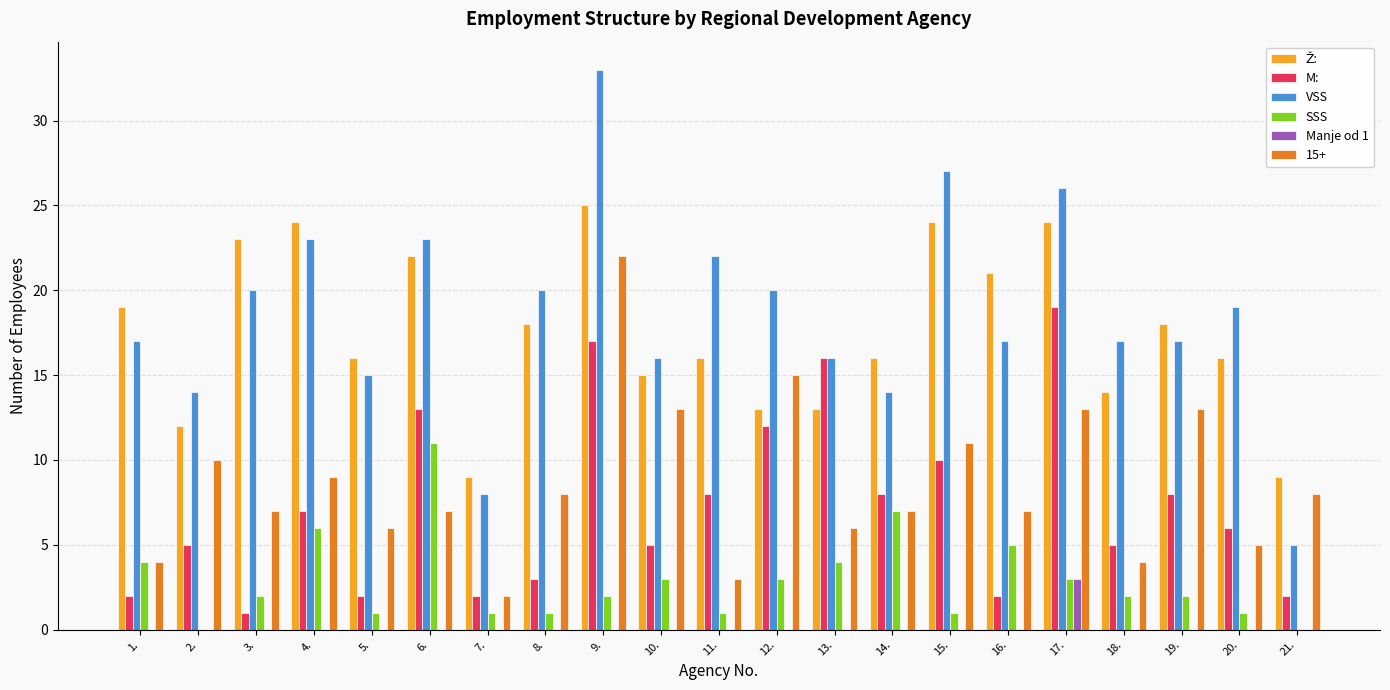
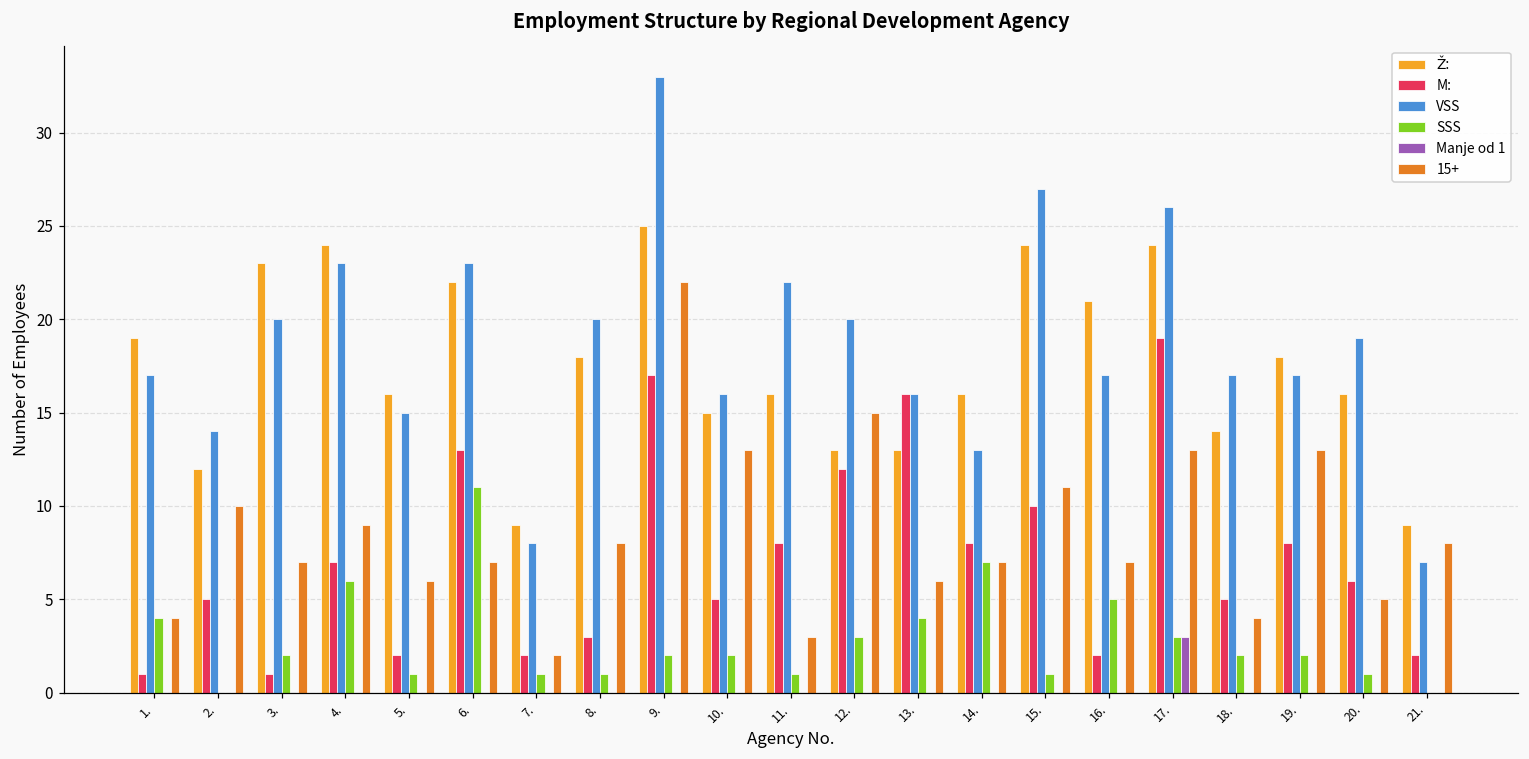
  {
    "M:": {
-     "1.": 2,
+     "1.": 1,
      "2.": 5,
      "3.": 1,
      "4.": 7,
      "5.": 2,
      "6.": 13,
      "7.": 2,
      "8.": 3,
      "9.": 17,
      "10.": 5,
      "11.": 8,
      "12.": 12,
      "13.": 16,
      "14.": 8,
      "15.": 10,
      "16.": 2,
      "17.": 19,
      "18.": 5,
      "19.": 8,
      "20.": 6,
      "21.": 2
    },
    "VSS": {
      "1.": 17,
      "2.": 14,
      "3.": 20,
      "4.": 23,
      "5.": 15,
      "6.": 23,
      "7.": 8,
      "8.": 20,
      "9.": 33,
      "10.": 16,
      "11.": 22,
      "12.": 20,
      "13.": 16,
-     "14.": 14,
+     "14.": 13,
      "15.": 27,
      "16.": 17,
      "17.": 26,
      "18.": 17,
      "19.": 17,
      "20.": 19,
-     "21.": 5
+     "21.": 7
    },
    "SSS": {
      "1.": 4,
      "2.": 0,
      "3.": 2,
      "4.": 6,
      "5.": 1,
      "6.": 11,
      "7.": 1,
      "8.": 1,
      "9.": 2,
-     "10.": 3,
+     "10.": 2,
      "11.": 1,
      "12.": 3,
      "13.": 4,
      "14.": 7,
      "15.": 1,
      "16.": 5,
      "17.": 3,
      "18.": 2,
      "19.": 2,
      "20.": 1,
      "21.": 0
    },
    "Manje od 1": {
      "1.": 0,
      "2.": 0,
      "3.": 0,
      "4.": 0,
      "5.": 0,
      "6.": 0,
      "7.": 0,
      "8.": 0,
      "9.": 0,
      "10.": 0,
      "11.": 0,
      "12.": 0,
      "13.": 0,
      "14.": 0,
      "15.": 0,
      "16.": 0,
      "17.": 3,
      "18.": 0,
      "19.": 0,
      "20.": 0,
      "21.": 0
    }
  }
